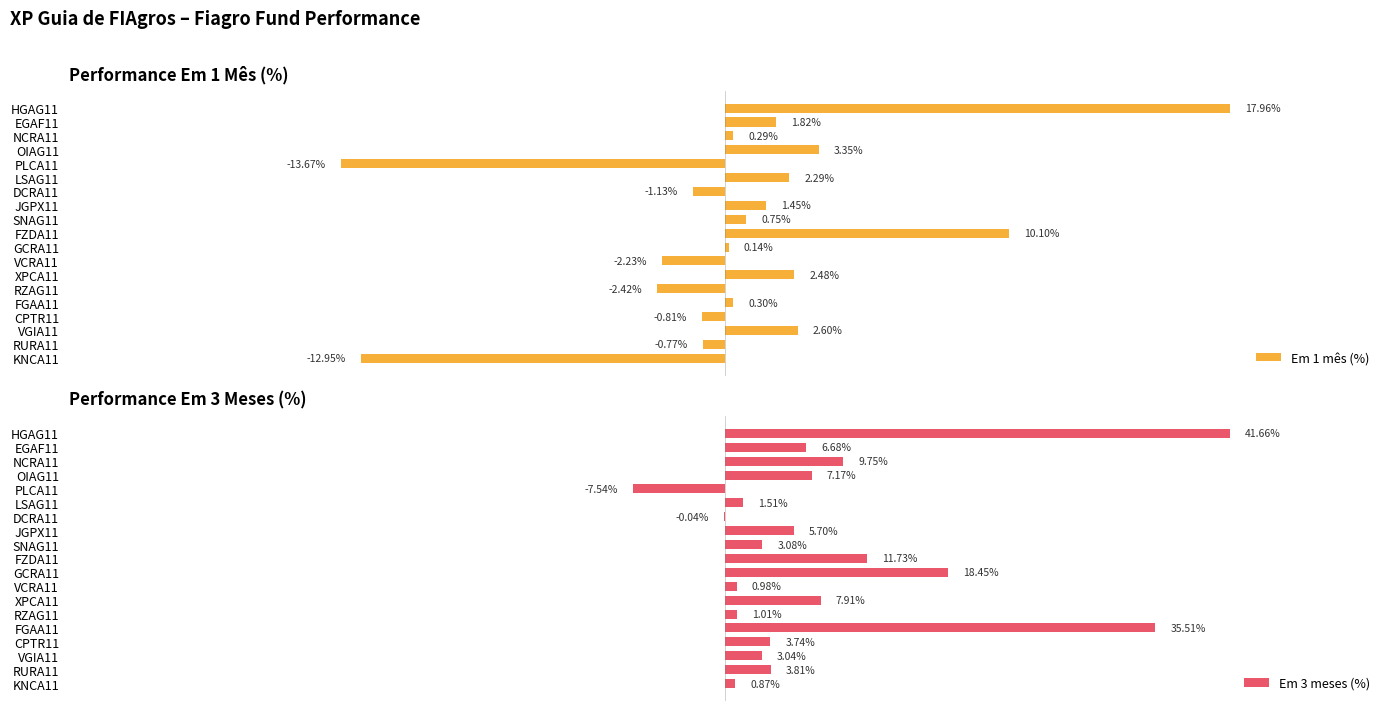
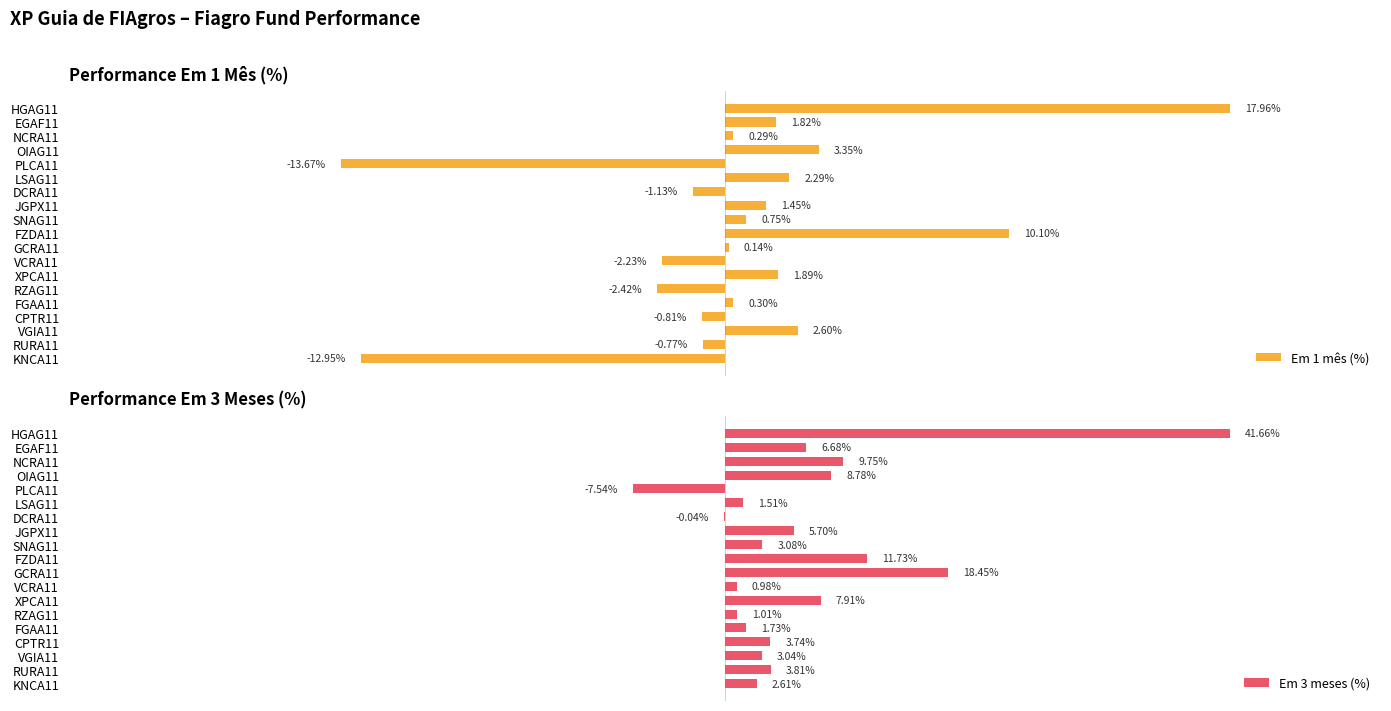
  {
    "Performance Em 1 Mês (%)": {
      "HGAG11": "17.96%",
      "EGAF11": "1.82%",
      "NCRA11": "0.29%",
      "OIAG11": "3.35%",
      "PLCA11": "-13.67%",
      "LSAG11": "2.29%",
      "DCRA11": "-1.13%",
      "JGPX11": "1.45%",
      "SNAG11": "0.75%",
      "FZDA11": "10.10%",
      "GCRA11": "0.14%",
      "VCRA11": "-2.23%",
-     "XPCA11": "2.48%",
+     "XPCA11": "1.89%",
      "RZAG11": "-2.42%",
      "FGAA11": "0.30%",
      "CPTR11": "-0.81%",
      "VGIA11": "2.60%",
      "RURA11": "-0.77%",
      "KNCA11": "-12.95%"
    },
    "Performance Em 3 Meses (%)": {
      "HGAG11": "41.66%",
      "EGAF11": "6.68%",
      "NCRA11": "9.75%",
-     "OIAG11": "7.17%",
+     "OIAG11": "8.78%",
      "PLCA11": "-7.54%",
      "LSAG11": "1.51%",
      "DCRA11": "-0.04%",
      "JGPX11": "5.70%",
      "SNAG11": "3.08%",
      "FZDA11": "11.73%",
      "GCRA11": "18.45%",
      "VCRA11": "0.98%",
      "XPCA11": "7.91%",
      "RZAG11": "1.01%",
-     "FGAA11": "35.51%",
+     "FGAA11": "1.73%",
      "CPTR11": "3.74%",
      "VGIA11": "3.04%",
      "RURA11": "3.81%",
-     "KNCA11": "0.87%"
+     "KNCA11": "2.61%"
    }
  }
